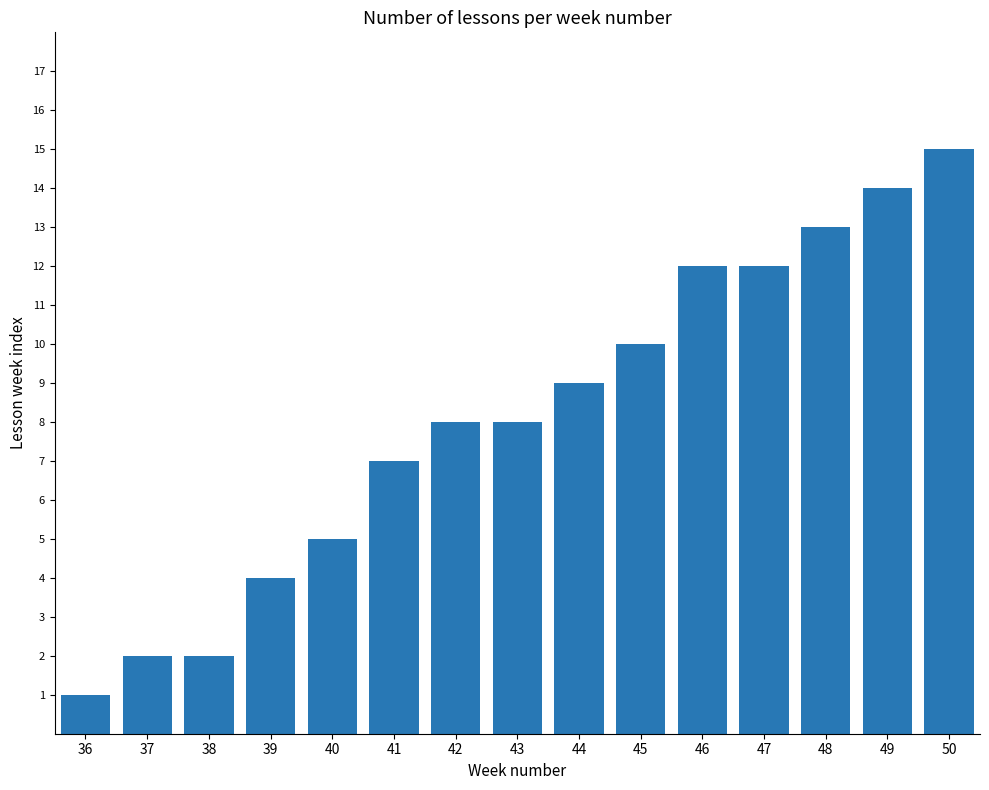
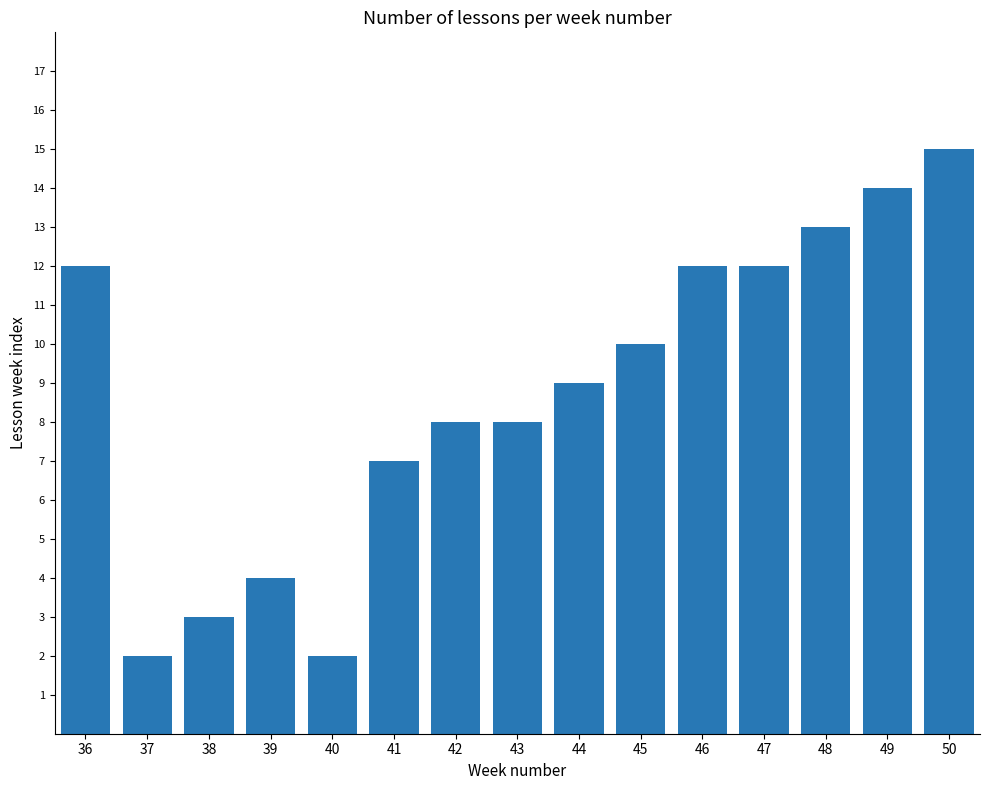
  {
-   "36": 1,
+   "36": 12,
    "37": 2,
-   "38": 2,
+   "38": 3,
    "39": 4,
-   "40": 5,
+   "40": 2,
    "41": 7,
    "42": 8,
    "43": 8,
    "44": 9,
    "45": 10,
    "46": 12,
    "47": 12,
    "48": 13,
    "49": 14,
    "50": 15
  }
